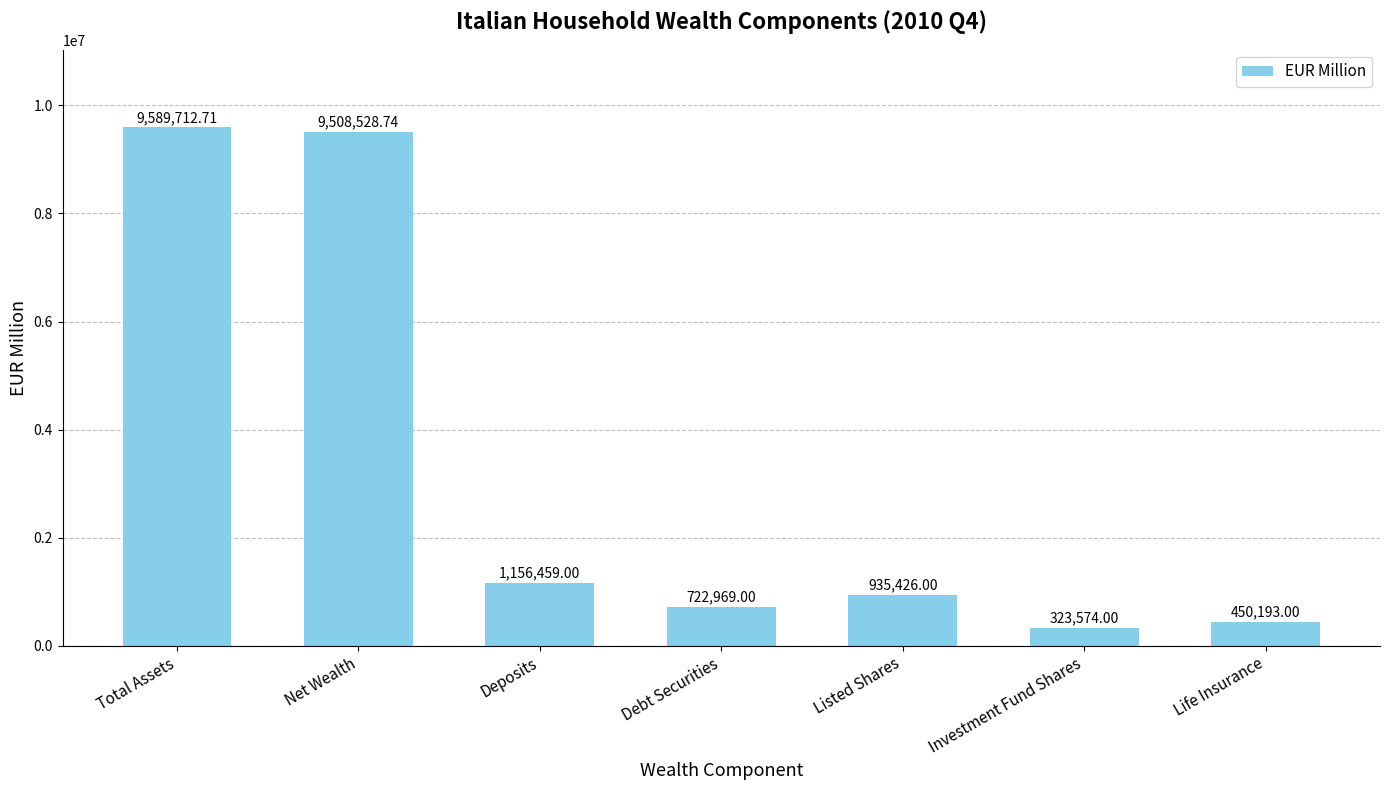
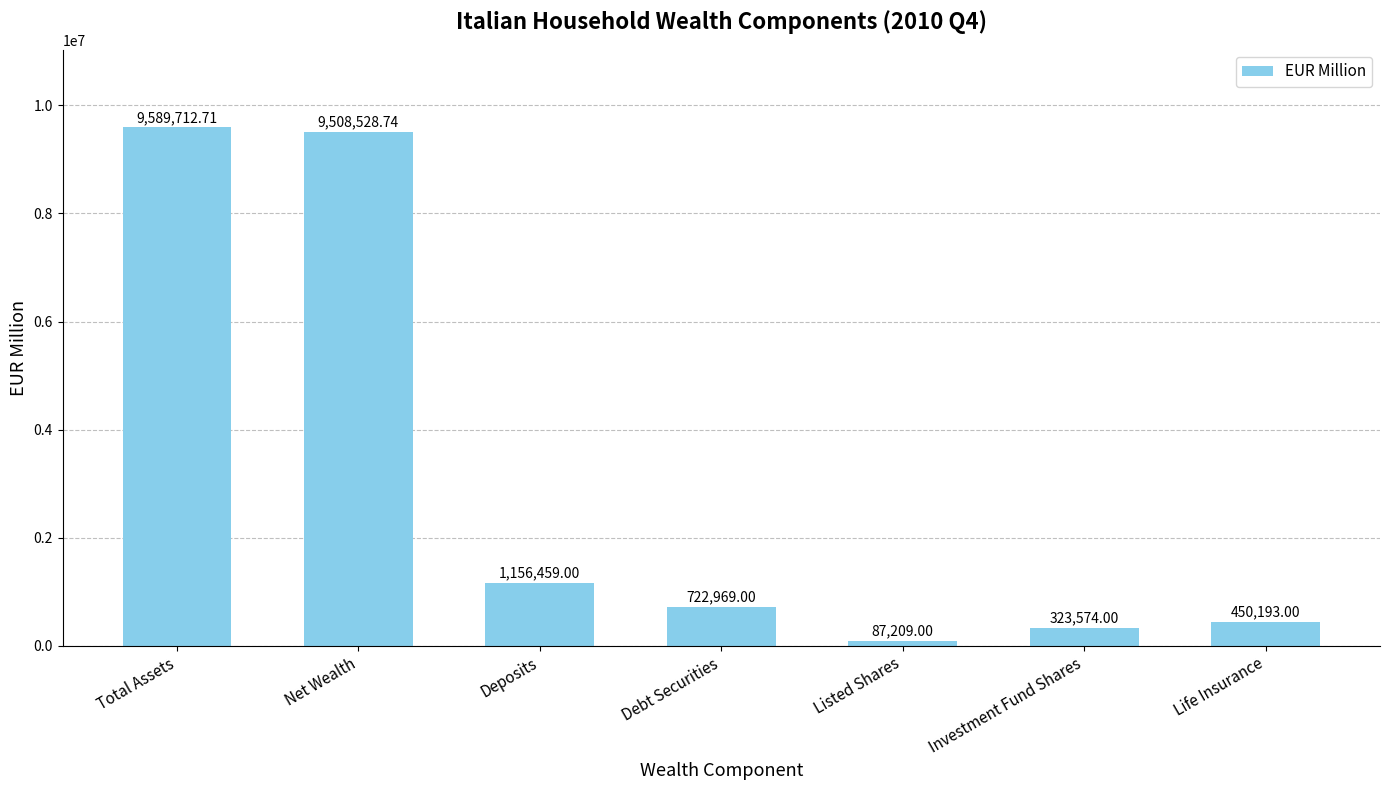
  {
    "Total Assets": "9,589,712.71",
    "Net Wealth": "9,508,528.74",
    "Deposits": "1,156,459.00",
    "Debt Securities": "722,969.00",
-   "Listed Shares": "935,426.00",
+   "Listed Shares": "87,209.00",
    "Investment Fund Shares": "323,574.00",
    "Life Insurance": "450,193.00"
  }
